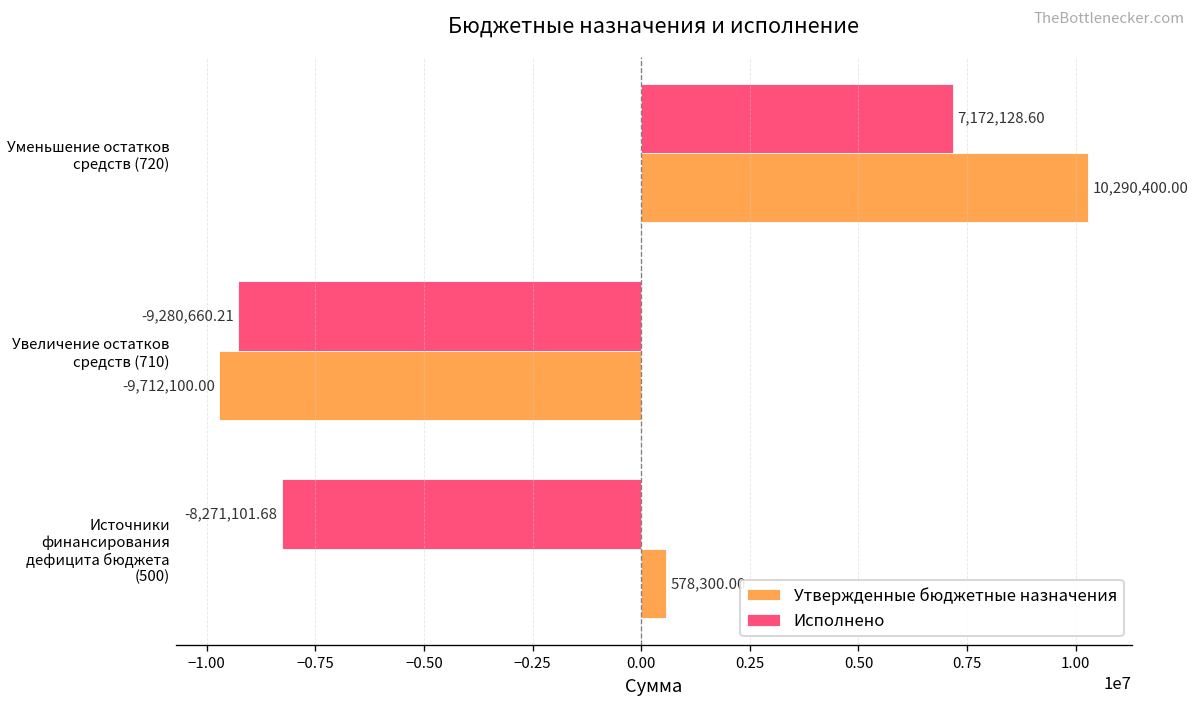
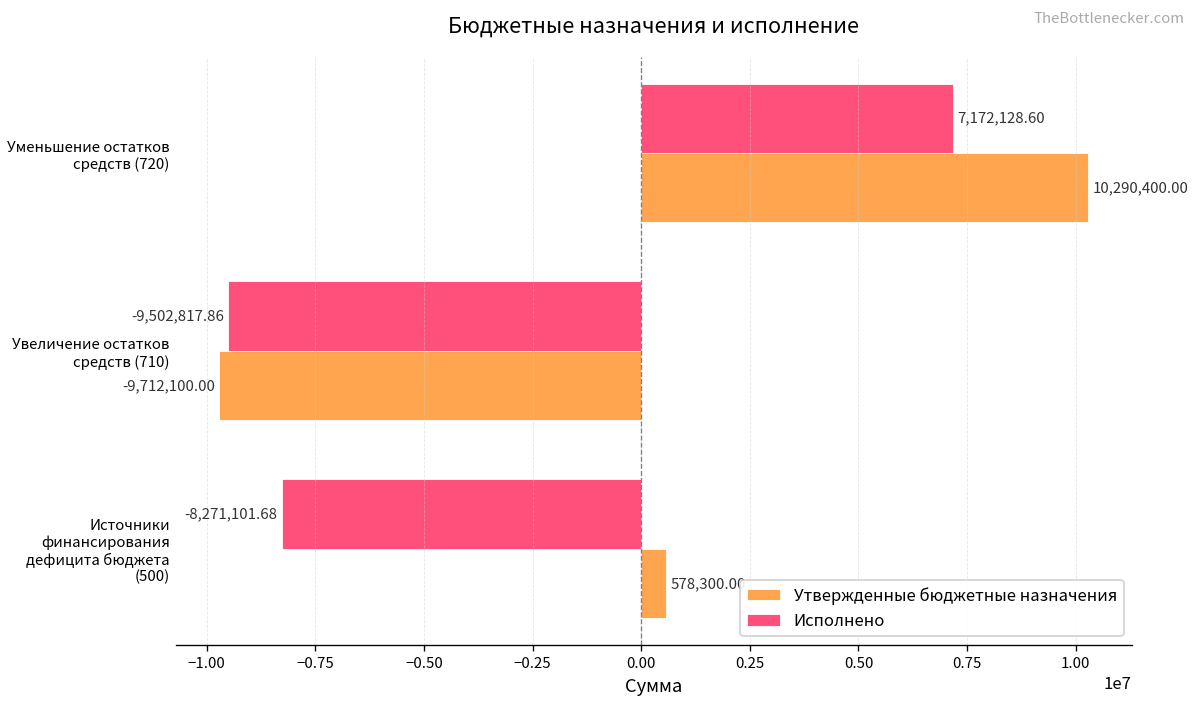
  {
    "Утвержденные бюджетные назначения": {
      "Уменьшение остатков средств (720)": "10,290,400.00",
      "Увеличение остатков средств (710)": "-9,712,100.00"
    },
    "Исполнено": {
      "Уменьшение остатков средств (720)": "7,172,128.60",
-     "Увеличение остатков средств (710)": "-9,280,660.21",
+     "Увеличение остатков средств (710)": "-9,502,817.86",
      "Источники финансирования дефицита бюджета (500)": "-8,271,101.68"
    }
  }
